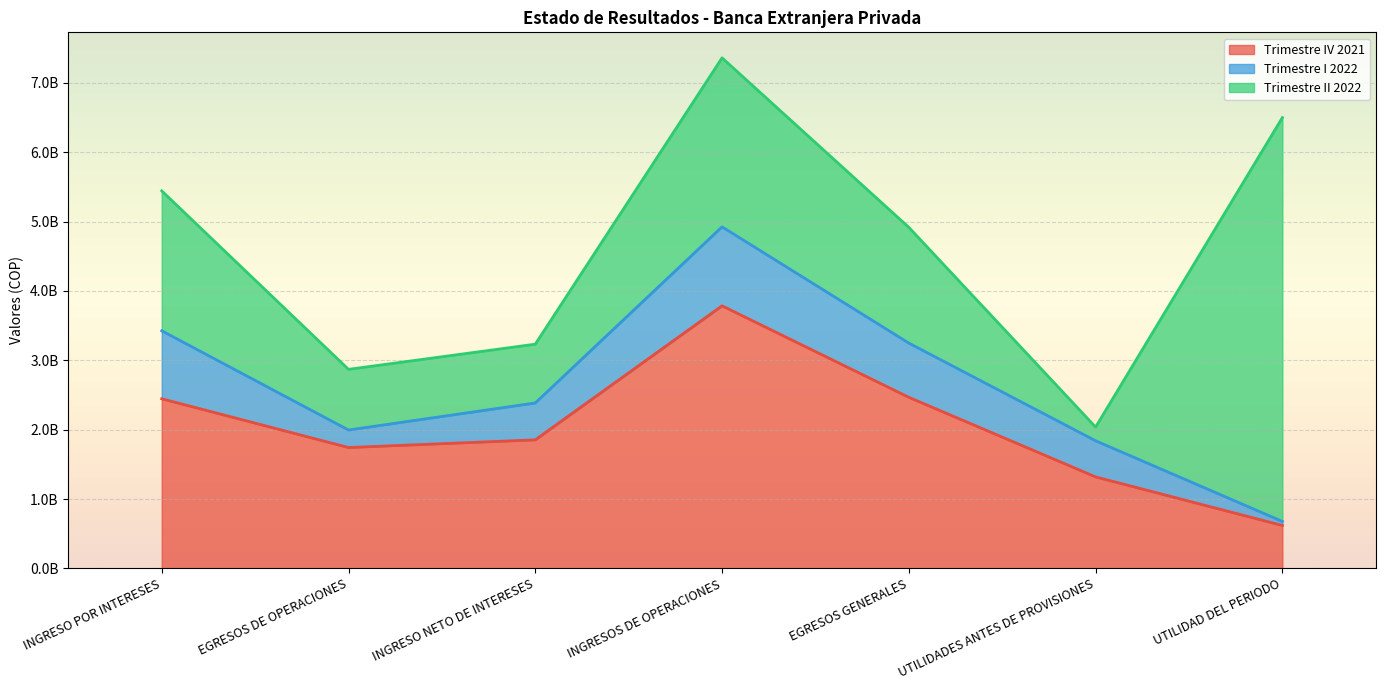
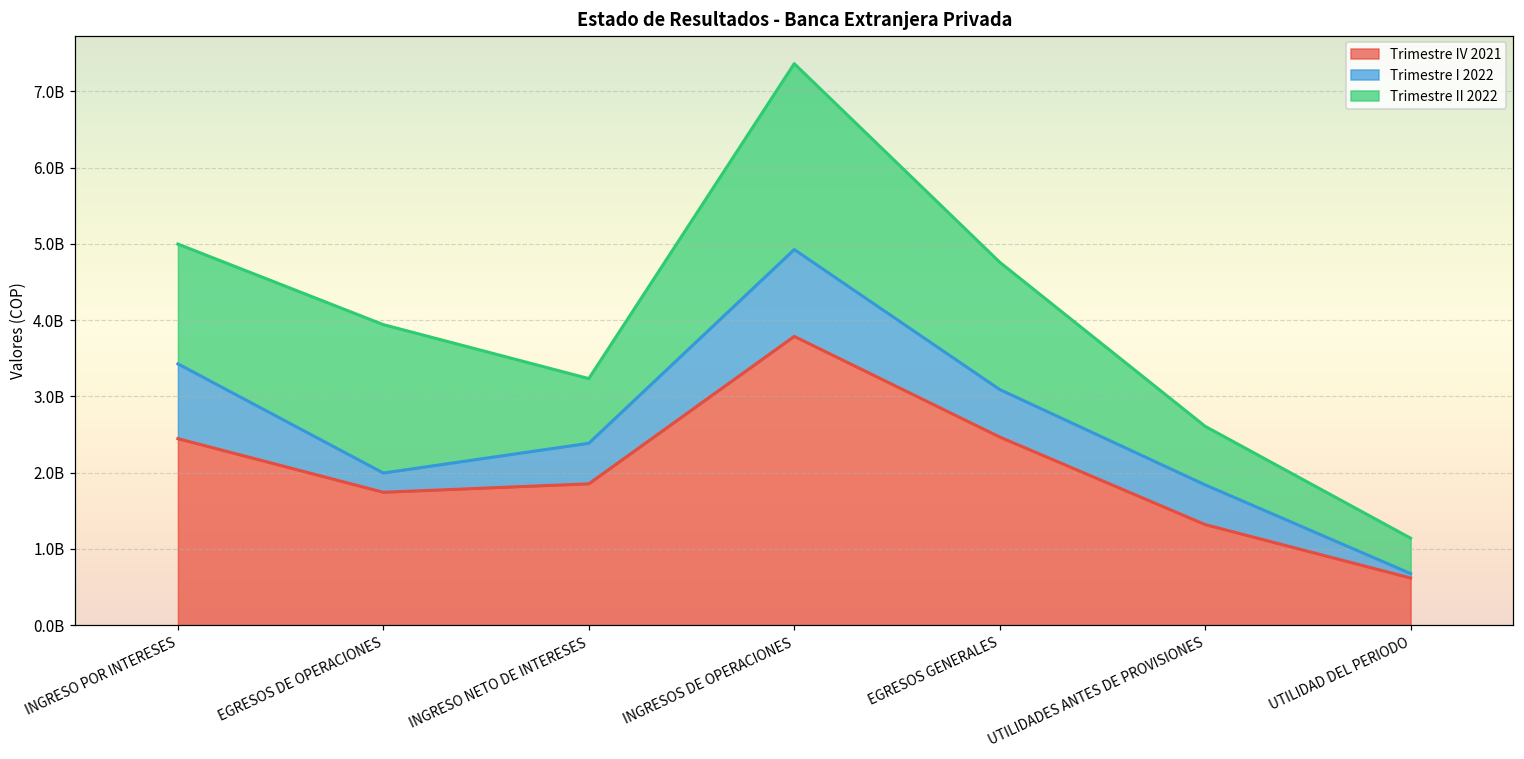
  {
    "Trimestre IV 2021": {
      "INGRESO POR INTERESES": 2400000000,
      "EGRESOS DE OPERACIONES": 1700000000,
      "INGRESO NETO DE INTERESES": 1900000000,
      "INGRESOS DE OPERACIONES": 3800000000,
      "EGRESOS GENERALES": 2500000000,
      "UTILIDADES ANTES DE PROVISIONES": 1300000000,
      "UTILIDAD DEL PERIODO": 600000000
    },
    "Trimestre I 2022": {
      "INGRESO POR INTERESES": 1000000000,
      "EGRESOS DE OPERACIONES": 300000000,
      "INGRESO NETO DE INTERESES": 500000000,
      "INGRESOS DE OPERACIONES": 1100000000,
-     "EGRESOS GENERALES": 800000000,
+     "EGRESOS GENERALES": 600000000,
      "UTILIDADES ANTES DE PROVISIONES": 500000000,
      "UTILIDAD DEL PERIODO": 100000000
    },
    "Trimestre II 2022": {
-     "INGRESO POR INTERESES": 2000000000,
-     "EGRESOS DE OPERACIONES": 900000000,
+     "INGRESO POR INTERESES": 1600000000,
+     "EGRESOS DE OPERACIONES": 1900000000,
      "INGRESO NETO DE INTERESES": 800000000,
      "INGRESOS DE OPERACIONES": 2400000000,
      "EGRESOS GENERALES": 1700000000,
-     "UTILIDADES ANTES DE PROVISIONES": 200000000,
-     "UTILIDAD DEL PERIODO": 5800000000
+     "UTILIDADES ANTES DE PROVISIONES": 800000000,
+     "UTILIDAD DEL PERIODO": 500000000
    }
  }
